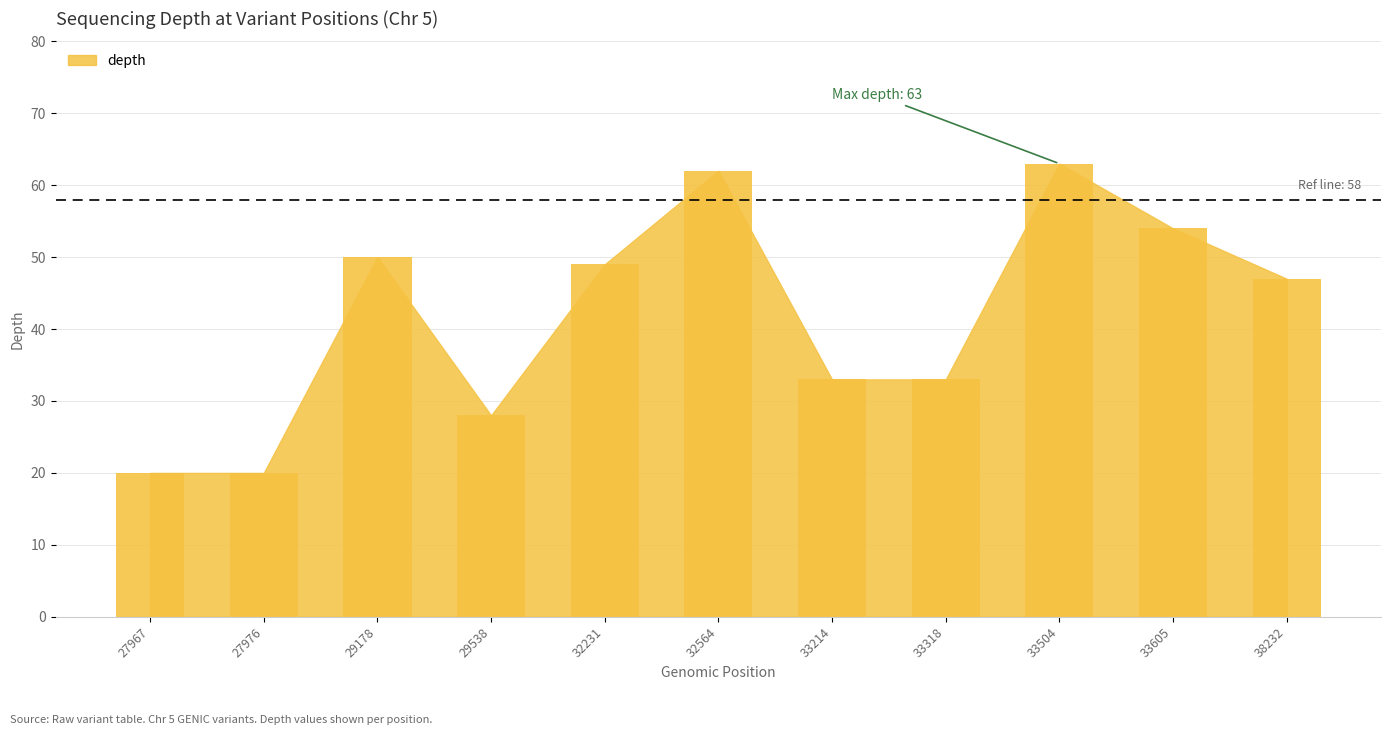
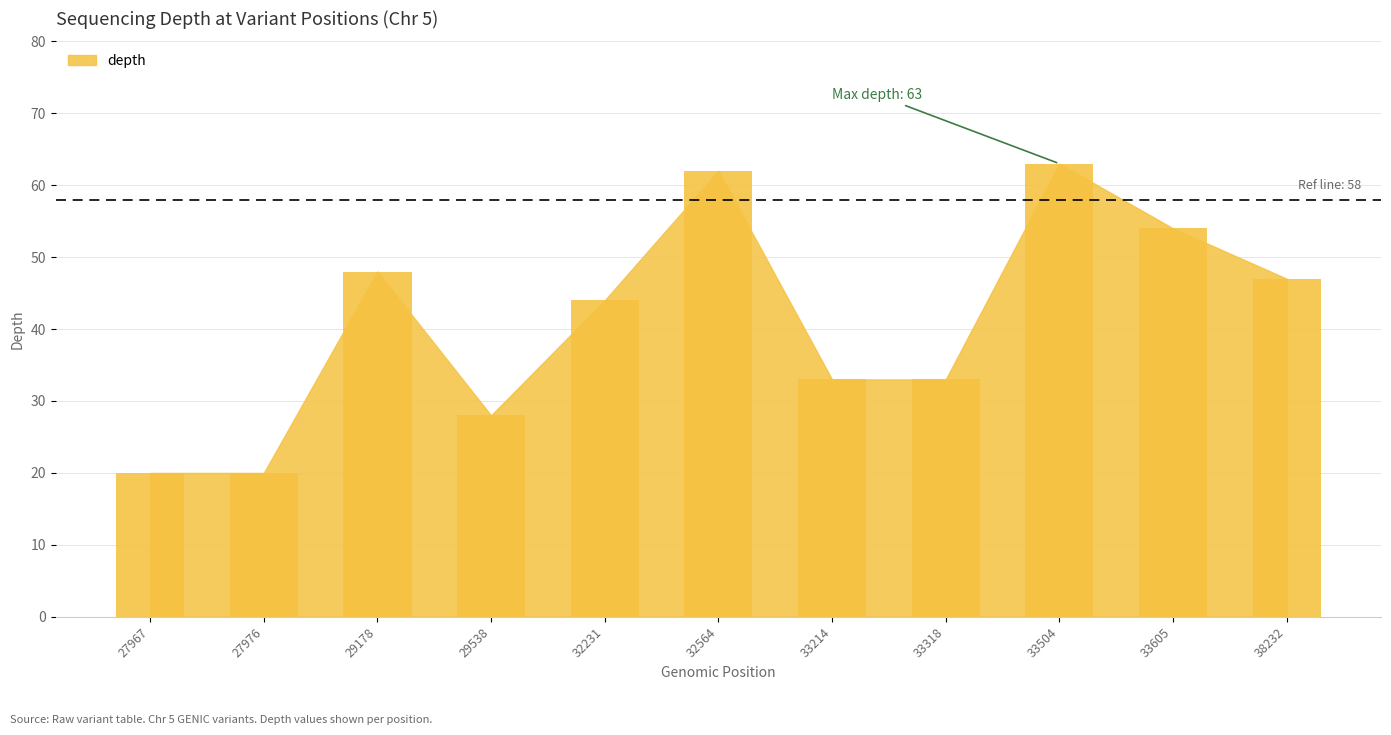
  {
    "27967": 20,
    "27976": 20,
-   "29178": 50,
+   "29178": 48,
    "29538": 28,
-   "32231": 49,
+   "32231": 44,
    "32564": 62,
    "33214": 33,
    "33318": 33,
    "33605": 54,
    "38232": 47
  }
